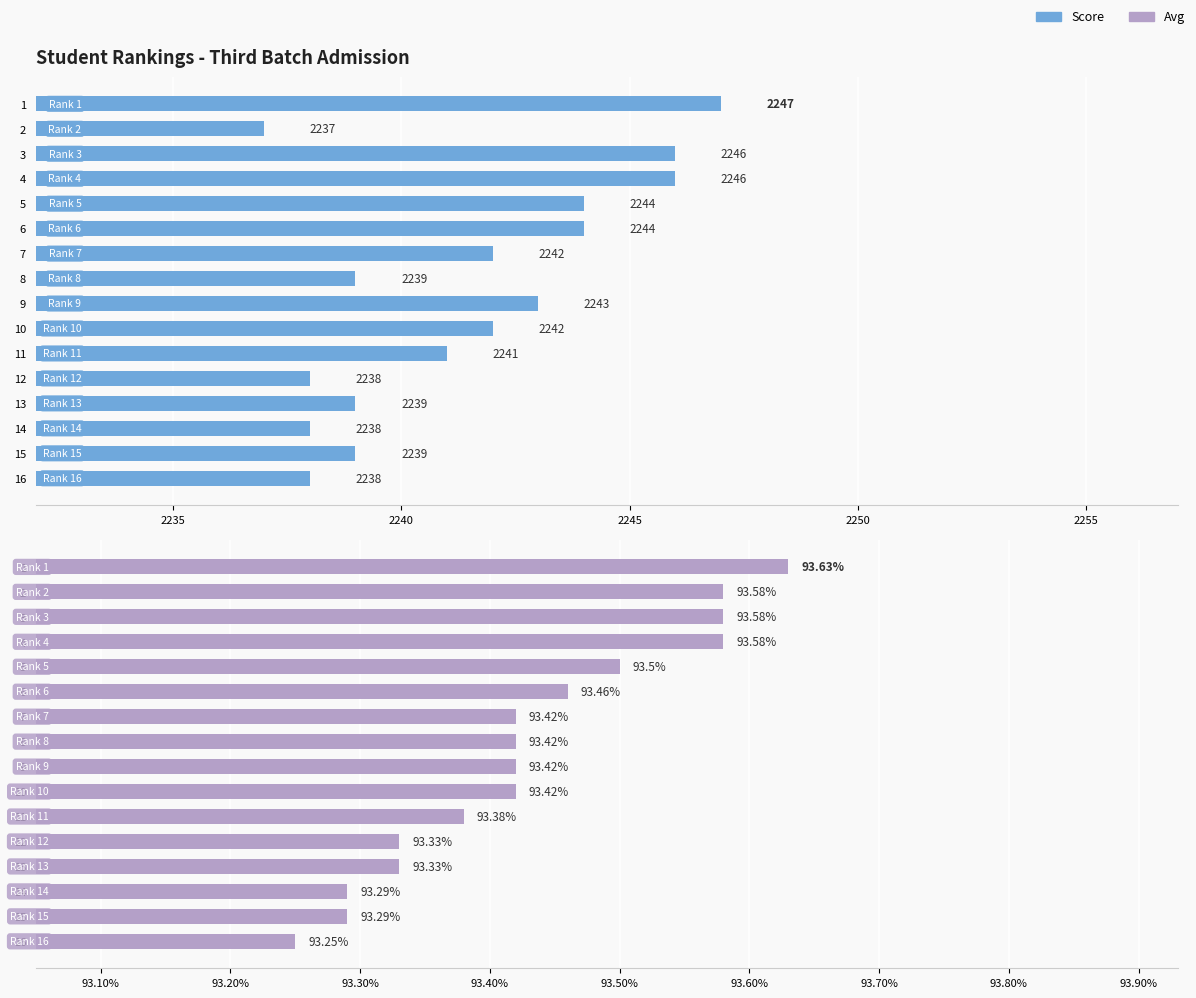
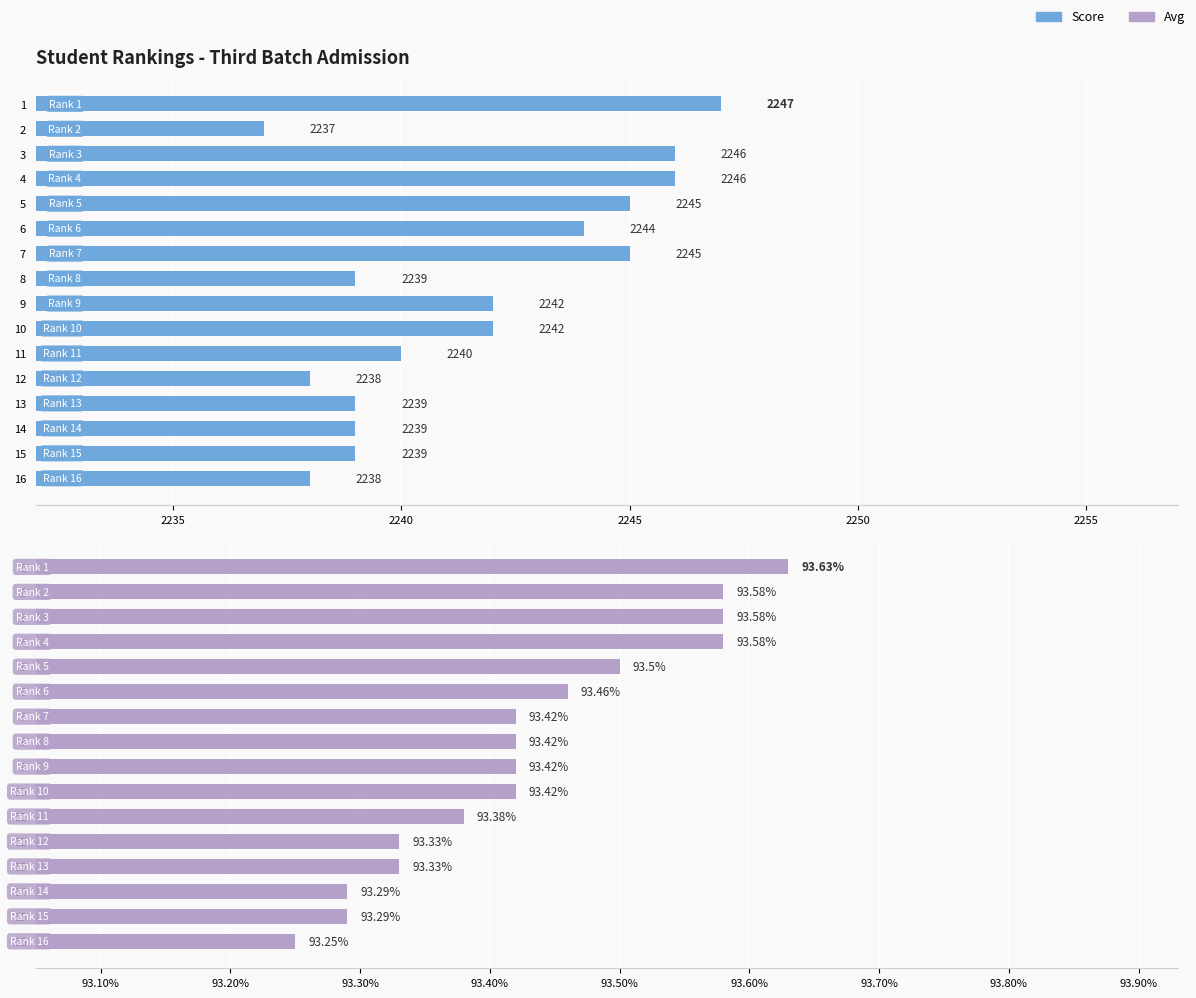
  {
    "Student Rankings - Third Batch Admission": {
-     "5": 2244,
-     "7": 2242,
-     "9": 2243,
-     "11": 2241,
-     "14": 2238
+     "5": 2245,
+     "7": 2245,
+     "9": 2242,
+     "11": 2240,
+     "14": 2239
    }
  }
